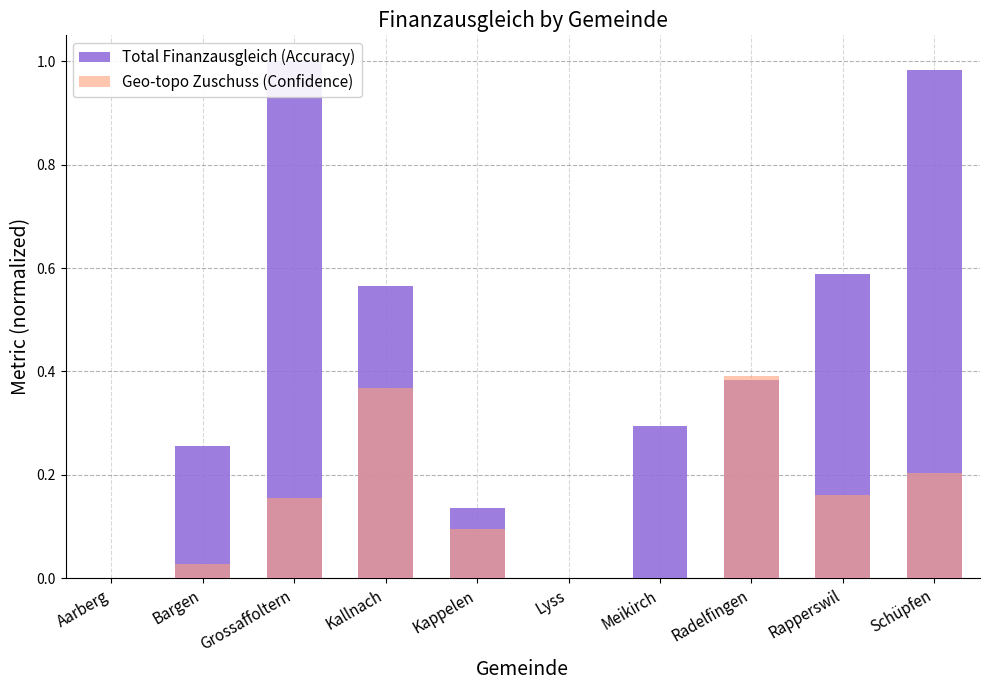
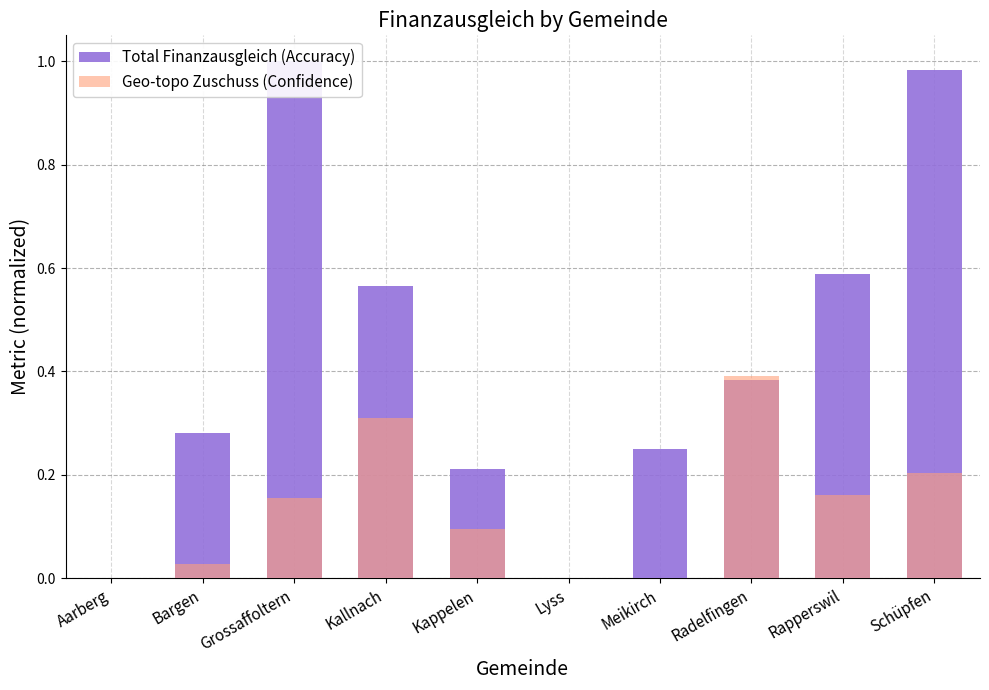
  {
    "Total Finanzausgleich (Accuracy)": {
      "Aarberg": 0.00,
-     "Bargen": 0.26,
+     "Bargen": 0.28,
      "Kallnach": 0.57,
-     "Kappelen": 0.14,
+     "Kappelen": 0.21,
      "Lyss": 0.00,
-     "Meikirch": 0.29,
+     "Meikirch": 0.25,
      "Rapperswil": 0.59,
      "Schüpfen": 0.98
    },
    "Geo-topo Zuschuss (Confidence)": {
      "Aarberg": 0.00,
-     "Kallnach": 0.37,
+     "Kallnach": 0.31,
      "Lyss": 0.00,
      "Meikirch": 0.00,
      "Radelfingen": 0.39
    }
  }
